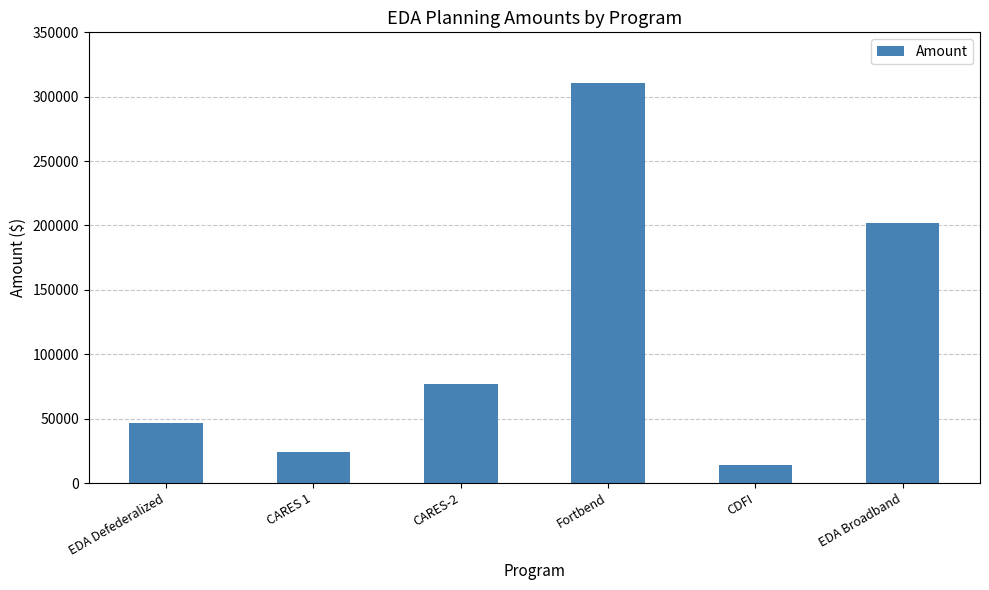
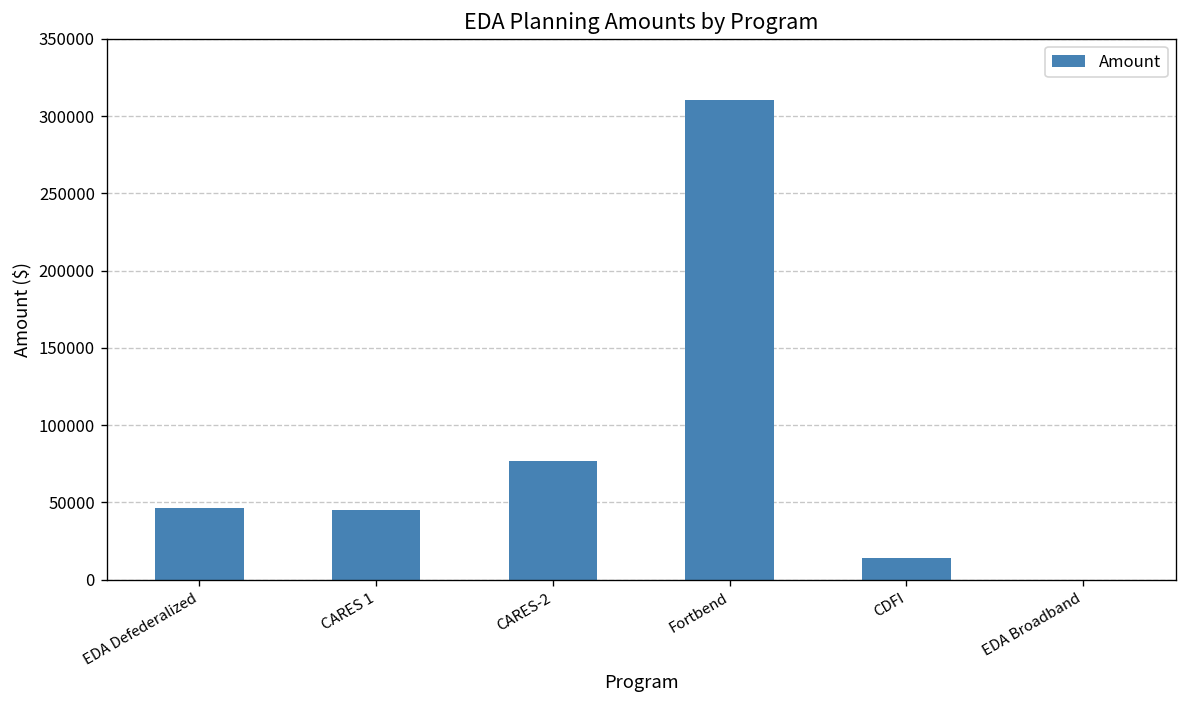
  {
    "EDA Defederalized": 46000,
-   "CARES 1": 24000,
+   "CARES 1": 45000,
    "CARES-2": 77000,
    "Fortbend": 310000,
    "CDFI": 14000,
-   "EDA Broadband": 202000
+   "EDA Broadband": 0
  }
